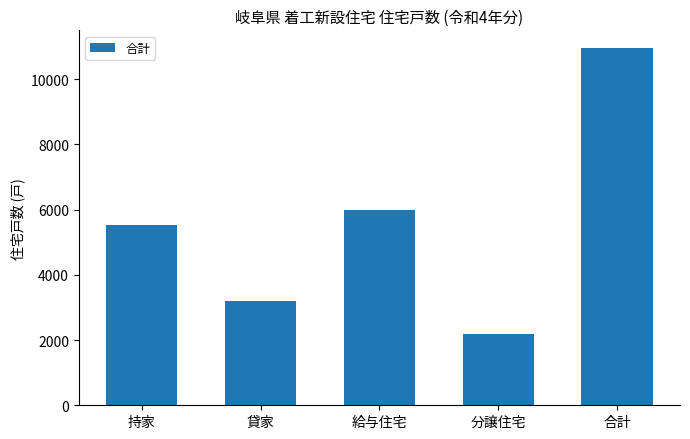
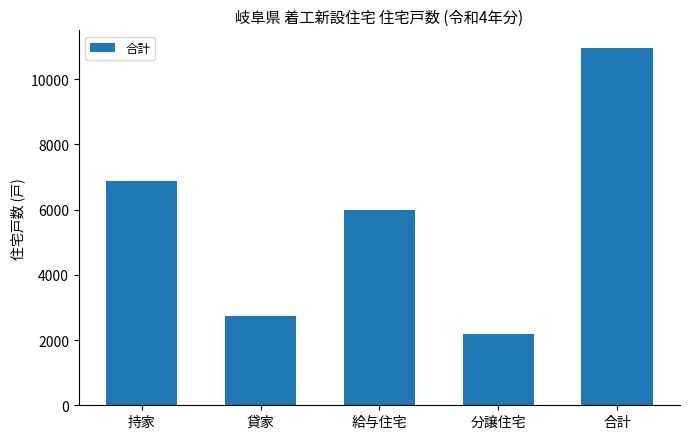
  {
-   "持家": 5500,
-   "貸家": 3200,
+   "持家": 6900,
+   "貸家": 2700,
    "給与住宅": 6000,
    "分譲住宅": 2200,
    "合計": 10900
  }
